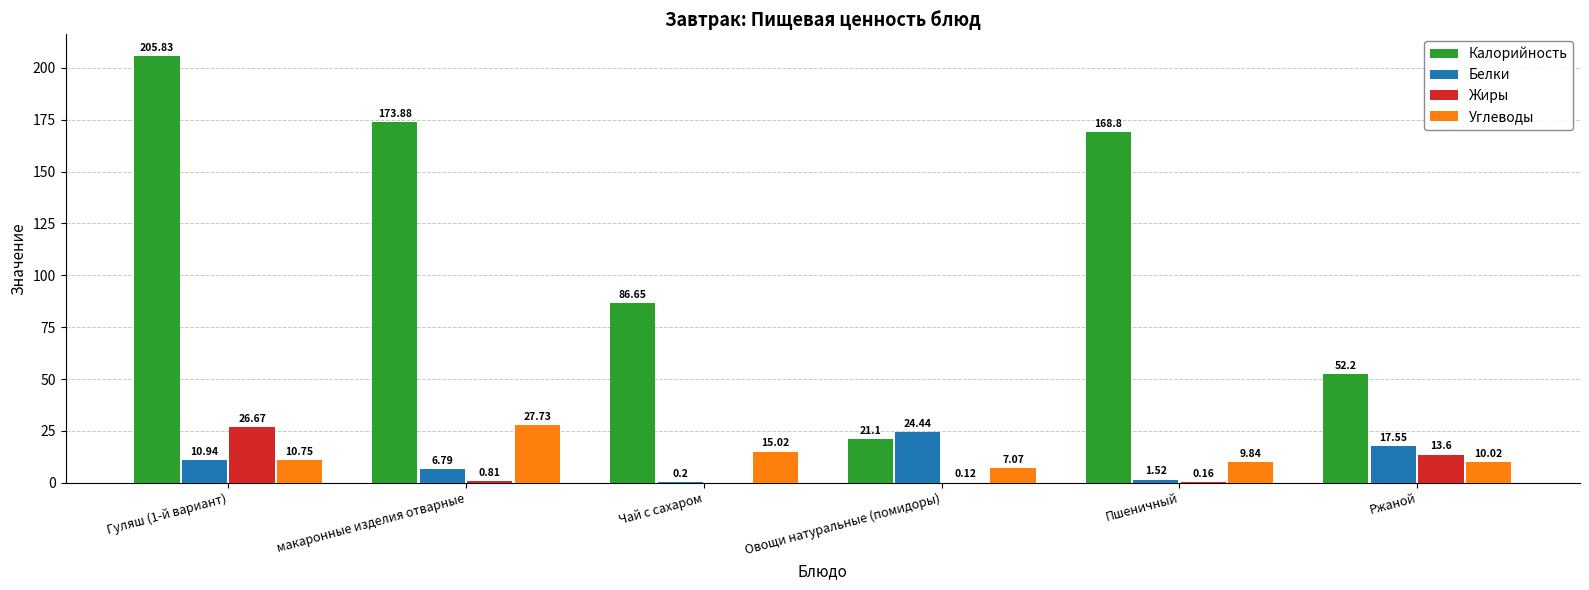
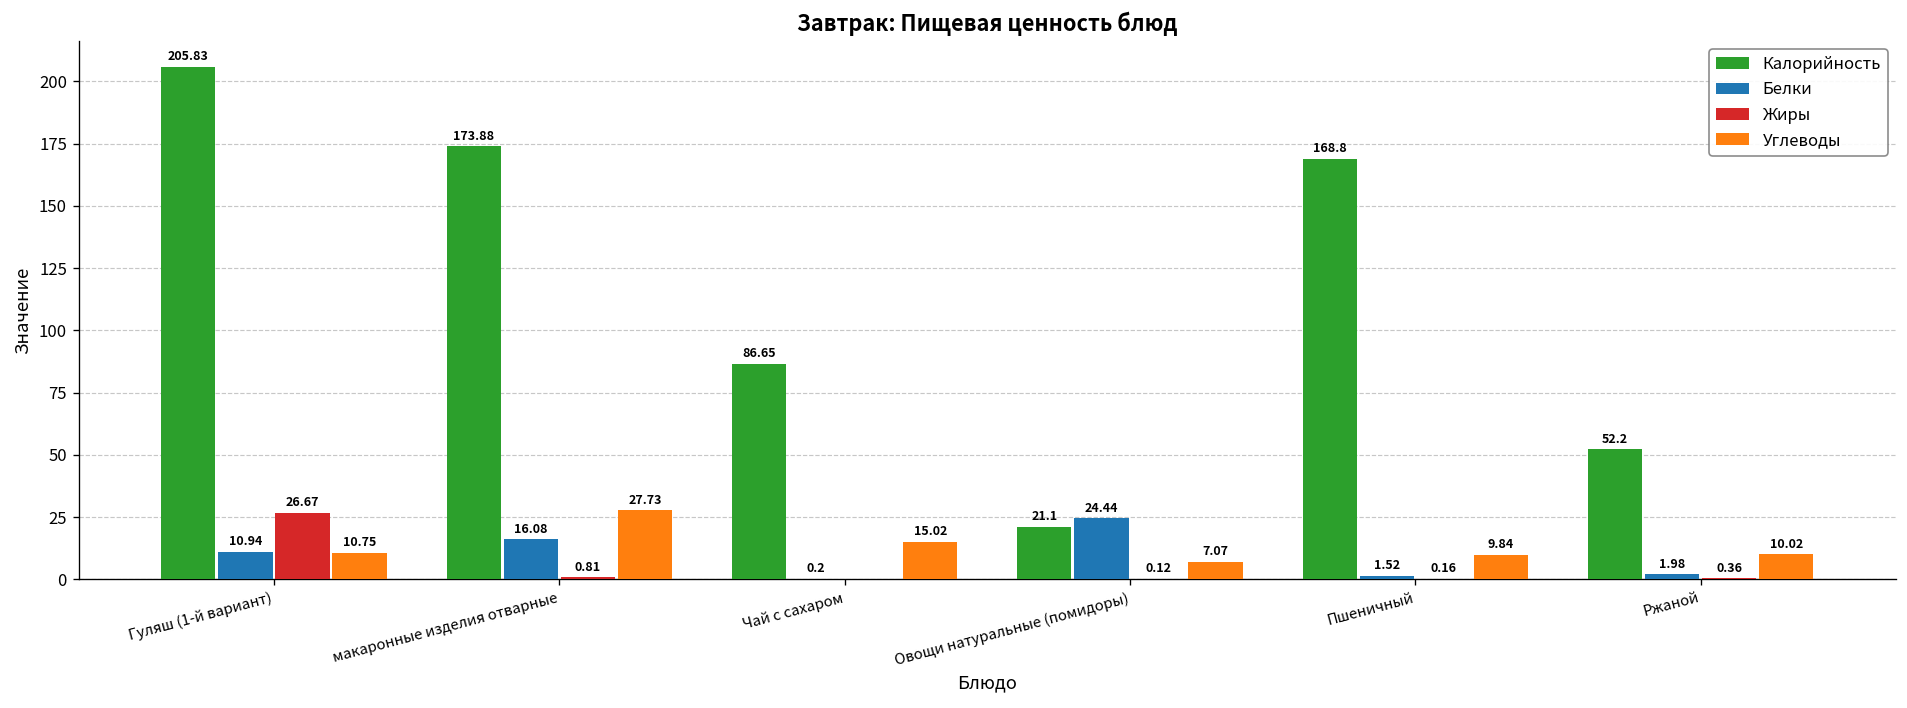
  {
    "Калорийность": {
      "Гуляш (1-й вариант)": 205.83,
      "макаронные изделия отварные": 173.88,
      "Чай с сахаром": 86.65,
      "Овощи натуральные (помидоры)": 21.1,
      "Пшеничный": 168.8,
      "Ржаной": 52.2
    },
    "Белки": {
      "Гуляш (1-й вариант)": 10.94,
-     "макаронные изделия отварные": 6.79,
+     "макаронные изделия отварные": 16.08,
      "Чай с сахаром": 0.2,
      "Овощи натуральные (помидоры)": 24.44,
      "Пшеничный": 1.52,
-     "Ржаной": 17.55
+     "Ржаной": 1.98
    },
    "Жиры": {
      "Гуляш (1-й вариант)": 26.67,
      "макаронные изделия отварные": 0.81,
      "Овощи натуральные (помидоры)": 0.12,
      "Пшеничный": 0.16,
-     "Ржаной": 13.6
+     "Ржаной": 0.36
    },
    "Углеводы": {
      "Гуляш (1-й вариант)": 10.75,
      "макаронные изделия отварные": 27.73,
      "Чай с сахаром": 15.02,
      "Овощи натуральные (помидоры)": 7.07,
      "Пшеничный": 9.84,
      "Ржаной": 10.02
    }
  }
